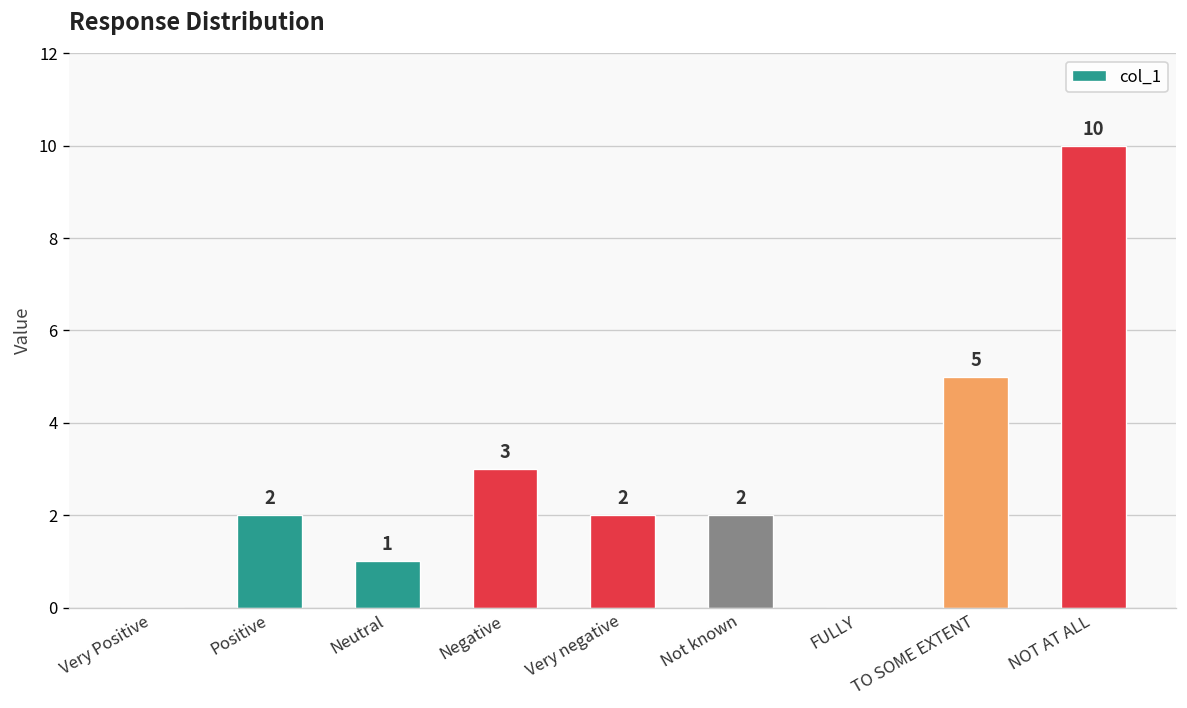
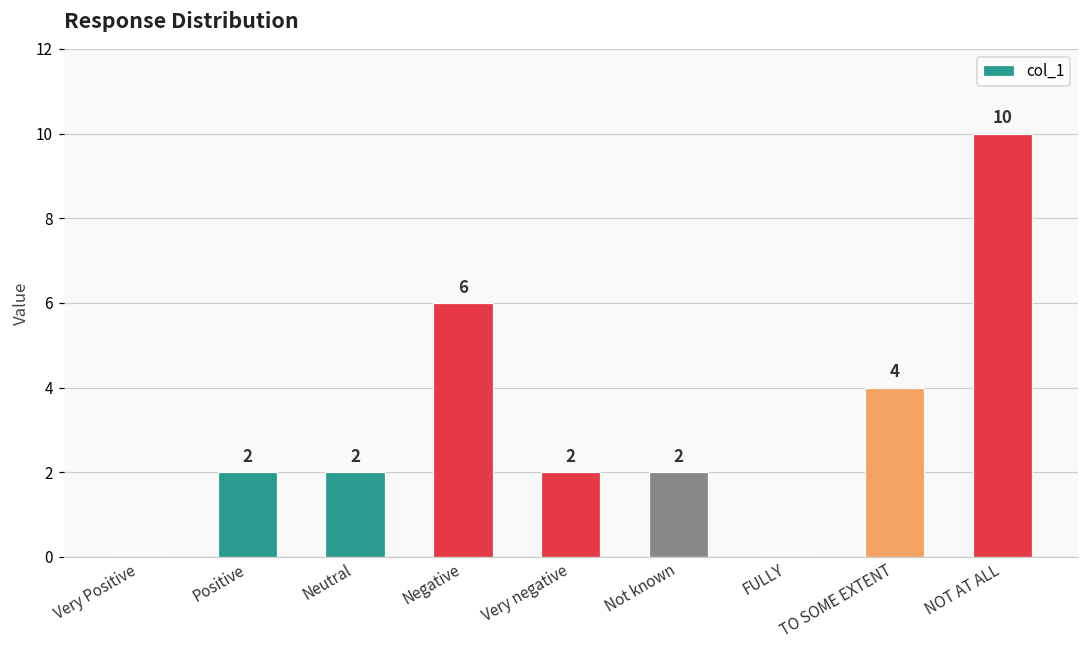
  {
    "Positive": 2,
-   "Neutral": 1,
-   "Negative": 3,
+   "Neutral": 2,
+   "Negative": 6,
    "Very negative": 2,
    "Not known": 2,
-   "TO SOME EXTENT": 5,
+   "TO SOME EXTENT": 4,
    "NOT AT ALL": 10
  }
